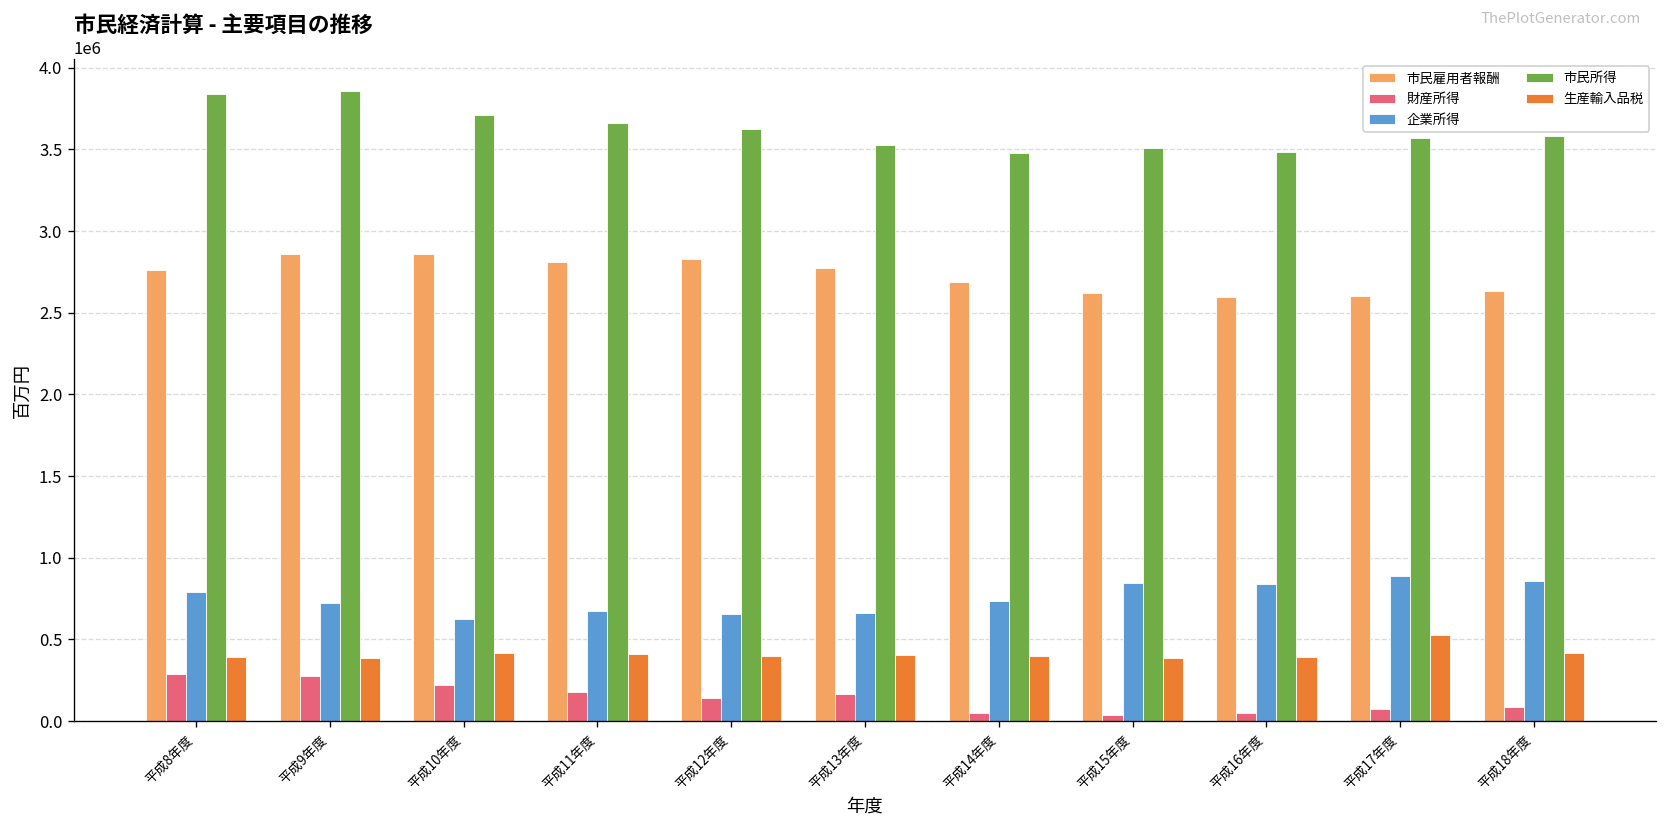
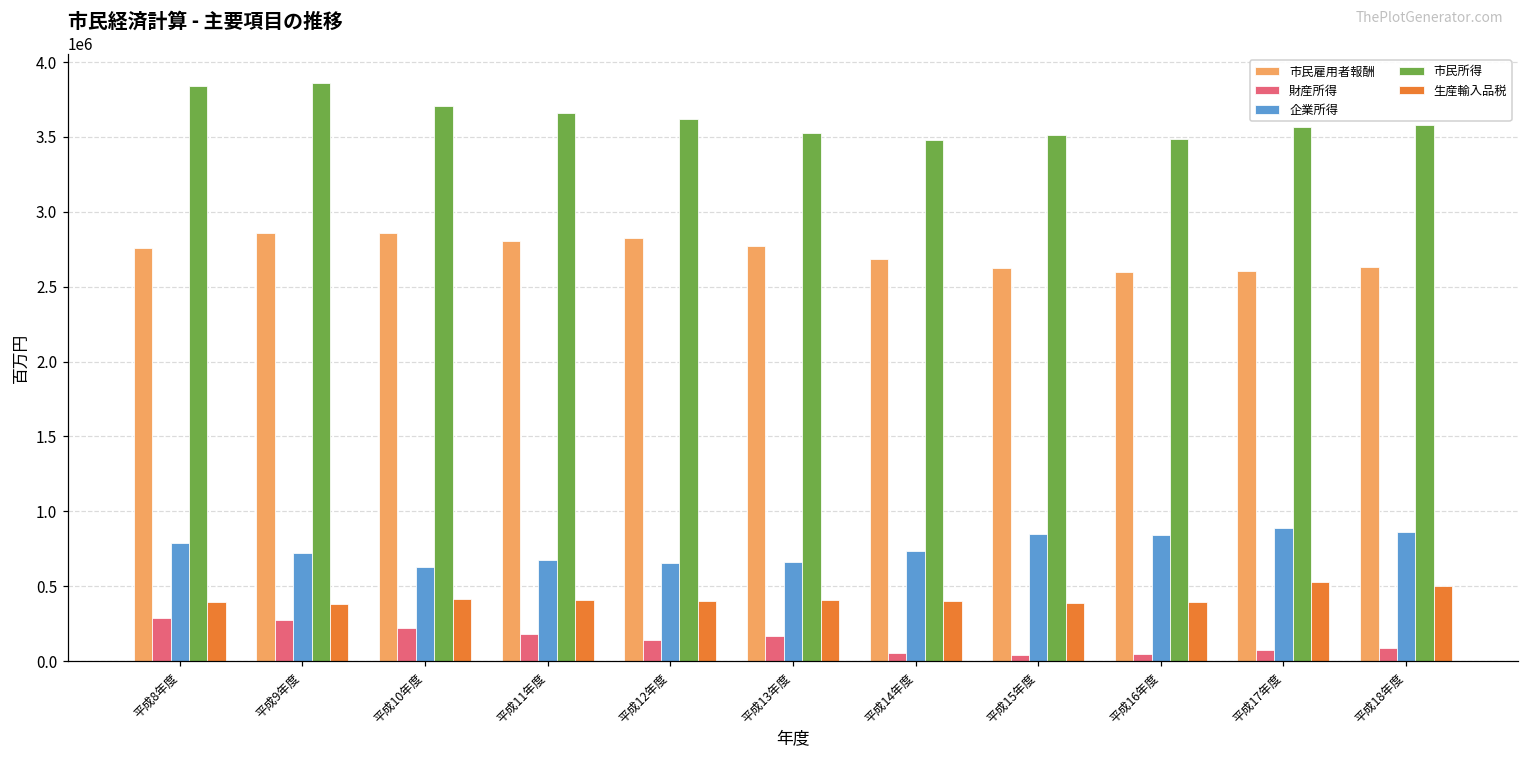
  {
    "市民雇用者報酬": {
      "平成8年度": 2760000,
      "平成9年度": 2860000,
      "平成10年度": 2860000,
      "平成11年度": 2810000,
      "平成12年度": 2830000,
      "平成13年度": 2770000,
      "平成14年度": 2690000,
      "平成15年度": 2620000,
      "平成16年度": 2600000,
      "平成17年度": 2600000,
      "平成18年度": 2630000
    },
    "財産所得": {
      "平成8年度": 290000,
      "平成9年度": 280000,
      "平成10年度": 220000,
      "平成11年度": 180000,
      "平成12年度": 140000,
      "平成13年度": 170000,
      "平成14年度": 50000,
      "平成15年度": 40000,
      "平成16年度": 50000,
      "平成17年度": 80000,
      "平成18年度": 90000
    },
    "企業所得": {
      "平成8年度": 790000,
      "平成9年度": 720000,
      "平成10年度": 630000,
      "平成11年度": 680000,
      "平成12年度": 650000,
      "平成13年度": 660000,
      "平成14年度": 740000,
      "平成15年度": 850000,
      "平成16年度": 840000,
      "平成17年度": 890000,
      "平成18年度": 860000
    },
    "市民所得": {
      "平成8年度": 3840000,
      "平成9年度": 3860000,
      "平成10年度": 3710000,
      "平成11年度": 3660000,
      "平成12年度": 3620000,
      "平成13年度": 3520000,
      "平成14年度": 3480000,
      "平成15年度": 3510000,
      "平成16年度": 3480000,
      "平成17年度": 3570000,
      "平成18年度": 3580000
    },
    "生産輸入品税": {
      "平成8年度": 390000,
      "平成9年度": 380000,
      "平成10年度": 420000,
      "平成11年度": 410000,
      "平成12年度": 400000,
      "平成13年度": 410000,
      "平成14年度": 400000,
      "平成15年度": 390000,
      "平成16年度": 390000,
      "平成17年度": 530000,
-     "平成18年度": 420000
+     "平成18年度": 500000
    }
  }
